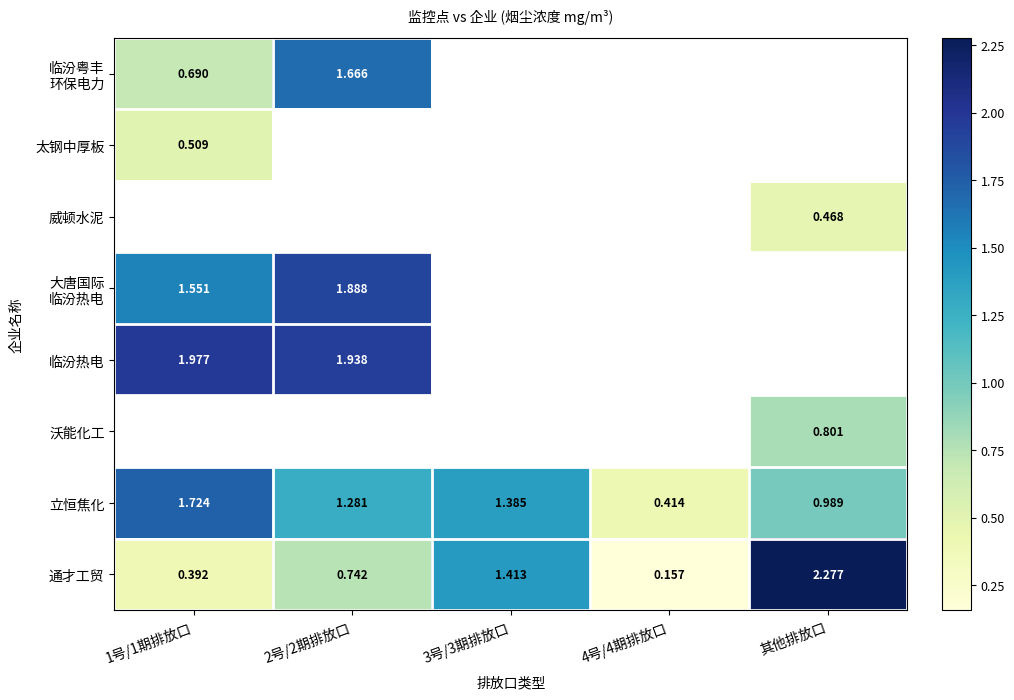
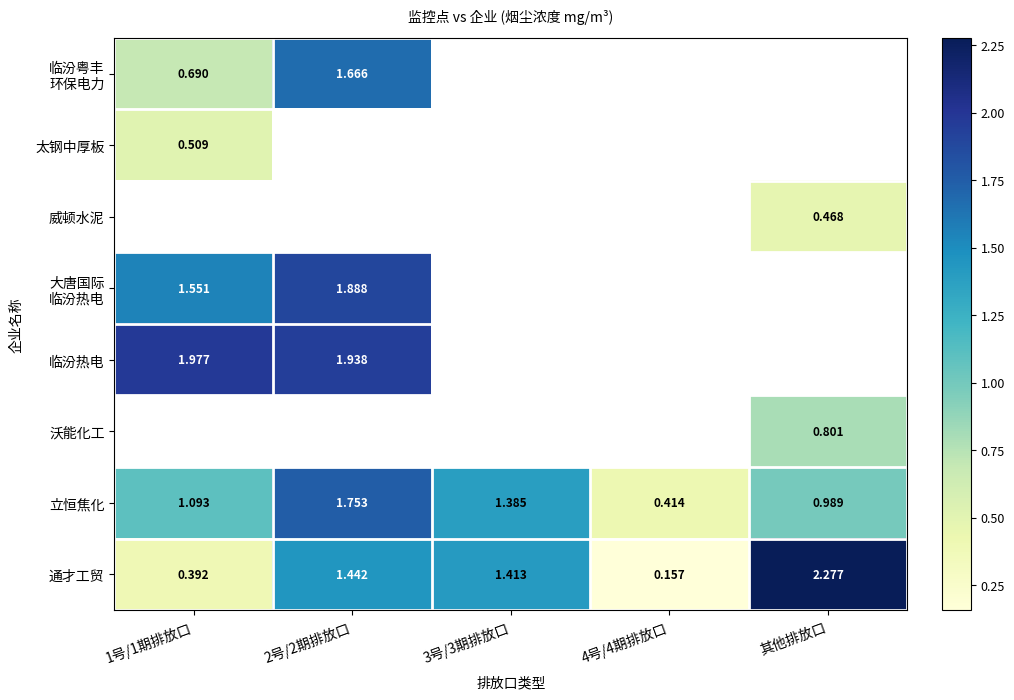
  {
    "临汾粤丰 环保电力": {
      "1号/1期排放口": 0.690,
      "2号/2期排放口": 1.666
    },
    "太钢中厚板": {
      "1号/1期排放口": 0.509
    },
    "威顿水泥": {
      "其他排放口": 0.468
    },
    "大唐国际 临汾热电": {
      "1号/1期排放口": 1.551,
      "2号/2期排放口": 1.888
    },
    "临汾热电": {
      "1号/1期排放口": 1.977,
      "2号/2期排放口": 1.938
    },
    "沃能化工": {
      "其他排放口": 0.801
    },
    "立恒焦化": {
-     "1号/1期排放口": 1.724,
-     "2号/2期排放口": 1.281,
+     "1号/1期排放口": 1.093,
+     "2号/2期排放口": 1.753,
      "3号/3期排放口": 1.385,
      "4号/4期排放口": 0.414,
      "其他排放口": 0.989
    },
    "通才工贸": {
      "1号/1期排放口": 0.392,
-     "2号/2期排放口": 0.742,
+     "2号/2期排放口": 1.442,
      "3号/3期排放口": 1.413,
      "4号/4期排放口": 0.157,
      "其他排放口": 2.277
    }
  }
